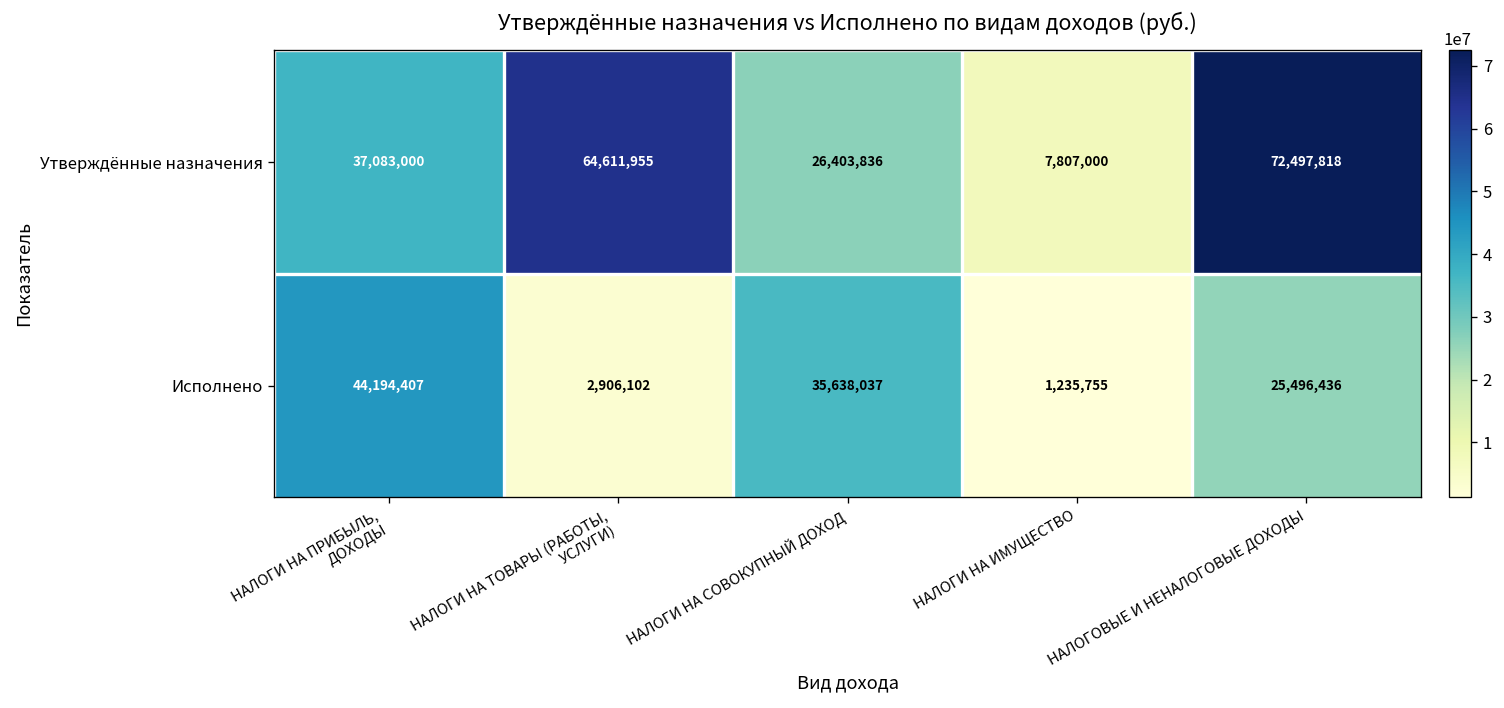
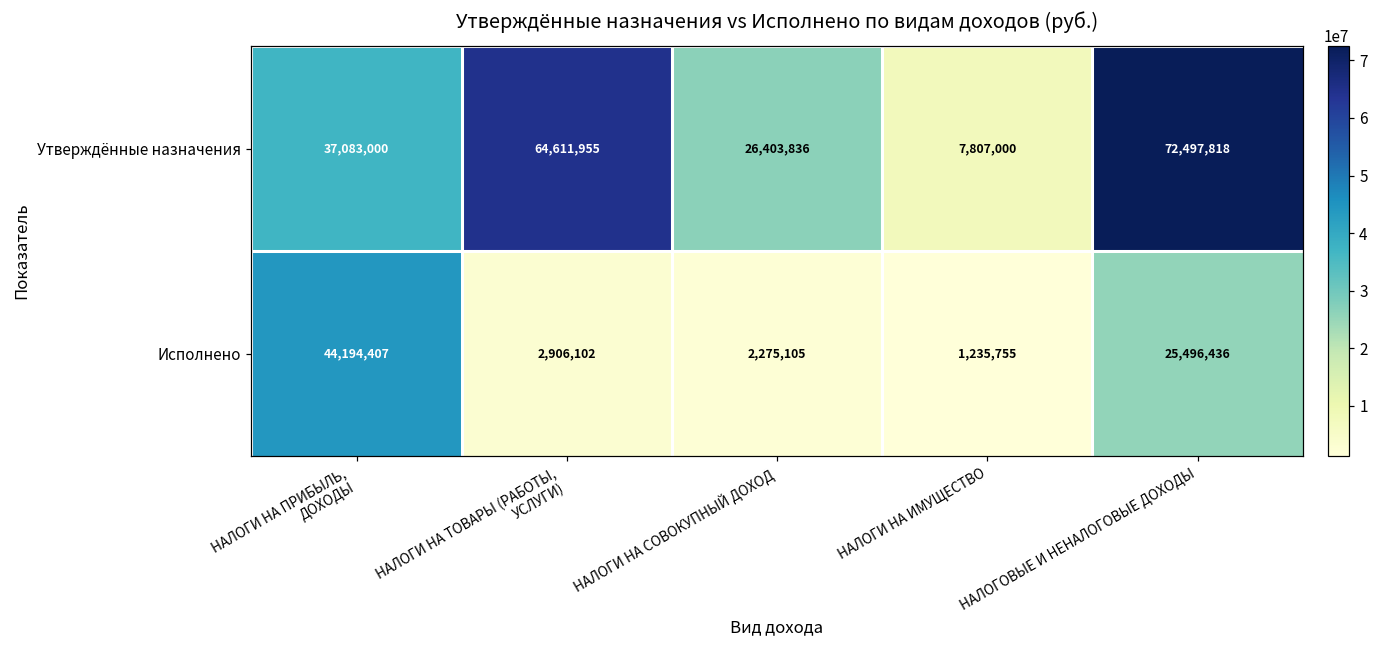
  {
    "Утверждённые назначения": {
      "НАЛОГИ НА ПРИБЫЛЬ, ДОХОДЫ": "37,083,000",
      "НАЛОГИ НА ТОВАРЫ (РАБОТЫ, УСЛУГИ)": "64,611,955",
      "НАЛОГИ НА СОВОКУПНЫЙ ДОХОД": "26,403,836",
      "НАЛОГИ НА ИМУЩЕСТВО": "7,807,000",
      "НАЛОГОВЫЕ И НЕНАЛОГОВЫЕ ДОХОДЫ": "72,497,818"
    },
    "Исполнено": {
      "НАЛОГИ НА ПРИБЫЛЬ, ДОХОДЫ": "44,194,407",
      "НАЛОГИ НА ТОВАРЫ (РАБОТЫ, УСЛУГИ)": "2,906,102",
-     "НАЛОГИ НА СОВОКУПНЫЙ ДОХОД": "35,638,037",
+     "НАЛОГИ НА СОВОКУПНЫЙ ДОХОД": "2,275,105",
      "НАЛОГИ НА ИМУЩЕСТВО": "1,235,755",
      "НАЛОГОВЫЕ И НЕНАЛОГОВЫЕ ДОХОДЫ": "25,496,436"
    }
  }
